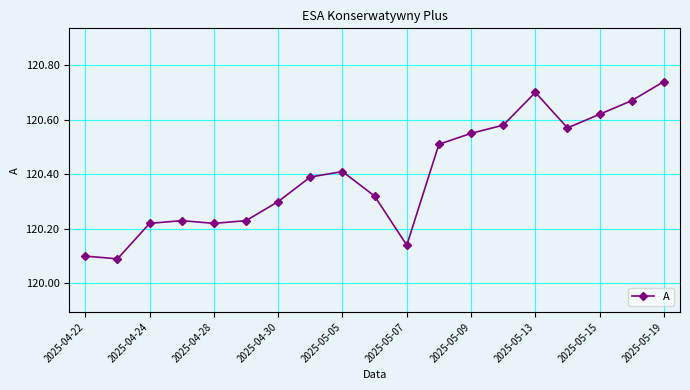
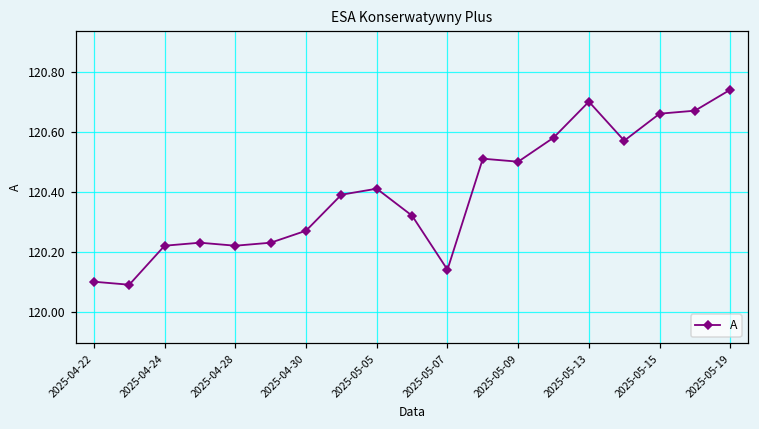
  {
    "2025-04-22": 120.10,
    "2025-04-24": 120.22,
    "2025-04-28": 120.22,
-   "2025-04-30": 120.30,
+   "2025-04-30": 120.27,
    "2025-05-05": 120.41,
    "2025-05-07": 120.14,
-   "2025-05-09": 120.55,
+   "2025-05-09": 120.50,
    "2025-05-13": 120.70,
-   "2025-05-15": 120.62,
+   "2025-05-15": 120.66,
    "2025-05-19": 120.74
  }
